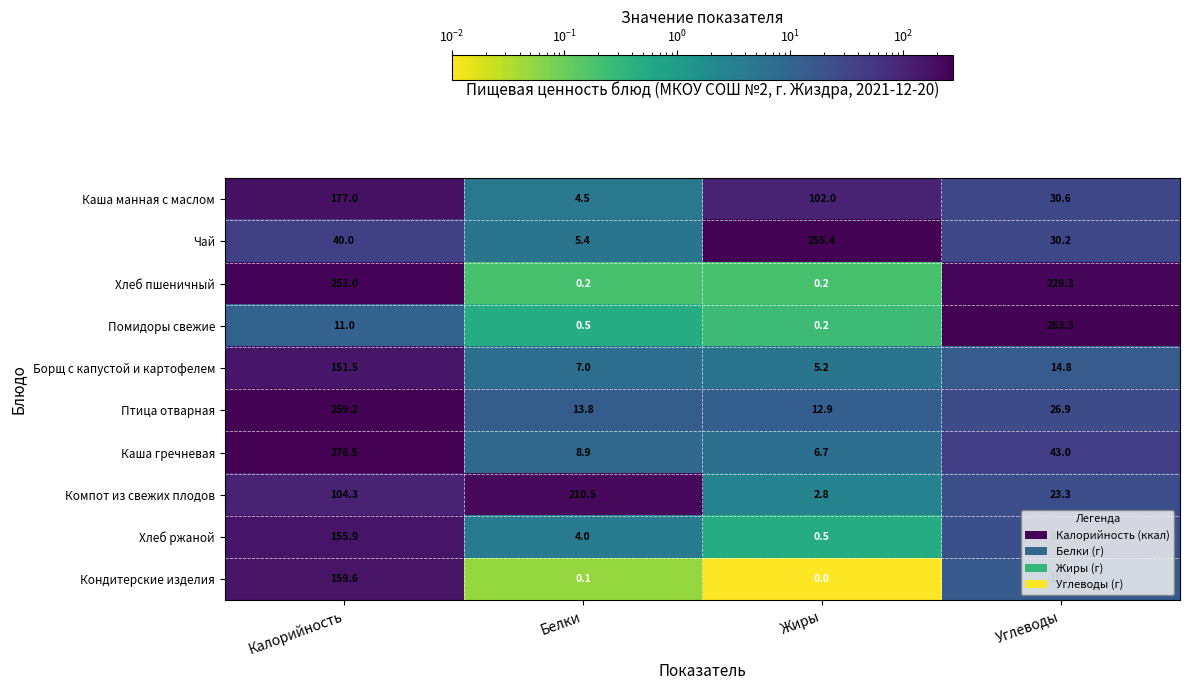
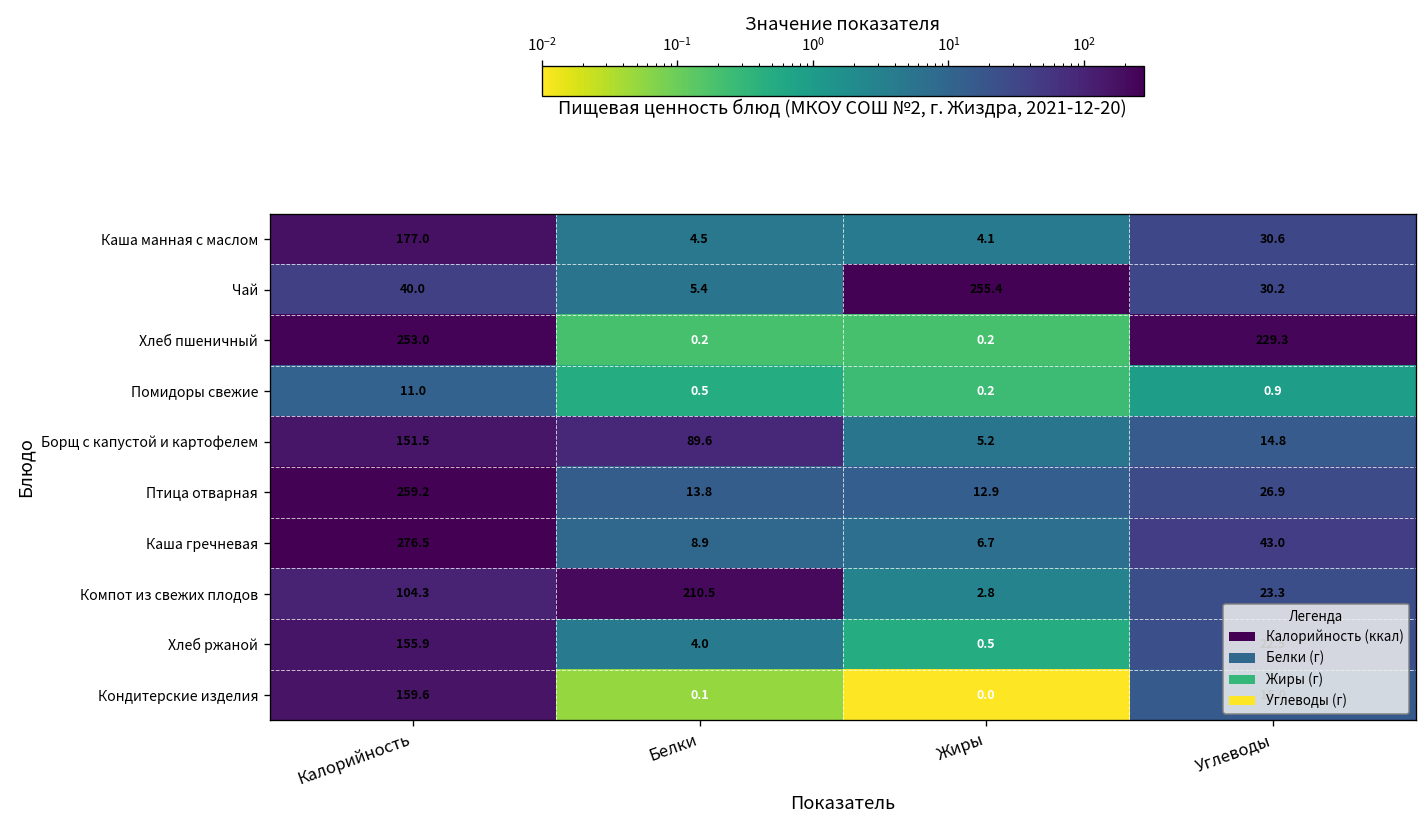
  {
    "Каша манная с маслом": {
      "Калорийность": 177.0,
      "Белки": 4.5,
-     "Жиры": 102.0,
+     "Жиры": 4.1,
      "Углеводы": 30.6
    },
    "Чай": {
      "Калорийность": 40.0,
      "Белки": 5.4,
      "Жиры": 255.4,
      "Углеводы": 30.2
    },
    "Хлеб пшеничный": {
      "Калорийность": 253.0,
      "Белки": 0.2,
      "Жиры": 0.2,
      "Углеводы": 229.3
    },
    "Помидоры свежие": {
      "Калорийность": 11.0,
      "Белки": 0.5,
      "Жиры": 0.2,
-     "Углеводы": 263.3
+     "Углеводы": 0.9
    },
    "Борщ с капустой и картофелем": {
      "Калорийность": 151.5,
-     "Белки": 7.0,
+     "Белки": 89.6,
      "Жиры": 5.2,
      "Углеводы": 14.8
    },
    "Птица отварная": {
      "Калорийность": 259.2,
      "Белки": 13.8,
      "Жиры": 12.9,
      "Углеводы": 26.9
    },
    "Каша гречневая": {
      "Калорийность": 276.5,
      "Белки": 8.9,
      "Жиры": 6.7,
      "Углеводы": 43.0
    },
    "Компот из свежих плодов": {
      "Калорийность": 104.3,
      "Белки": 210.5,
      "Жиры": 2.8,
      "Углеводы": 23.3
    },
    "Хлеб ржаной": {
      "Калорийность": 155.9,
      "Белки": 4.0,
      "Жиры": 0.5
    },
    "Кондитерские изделия": {
      "Калорийность": 159.6,
      "Белки": 0.1,
      "Жиры": 0.0
    }
  }
